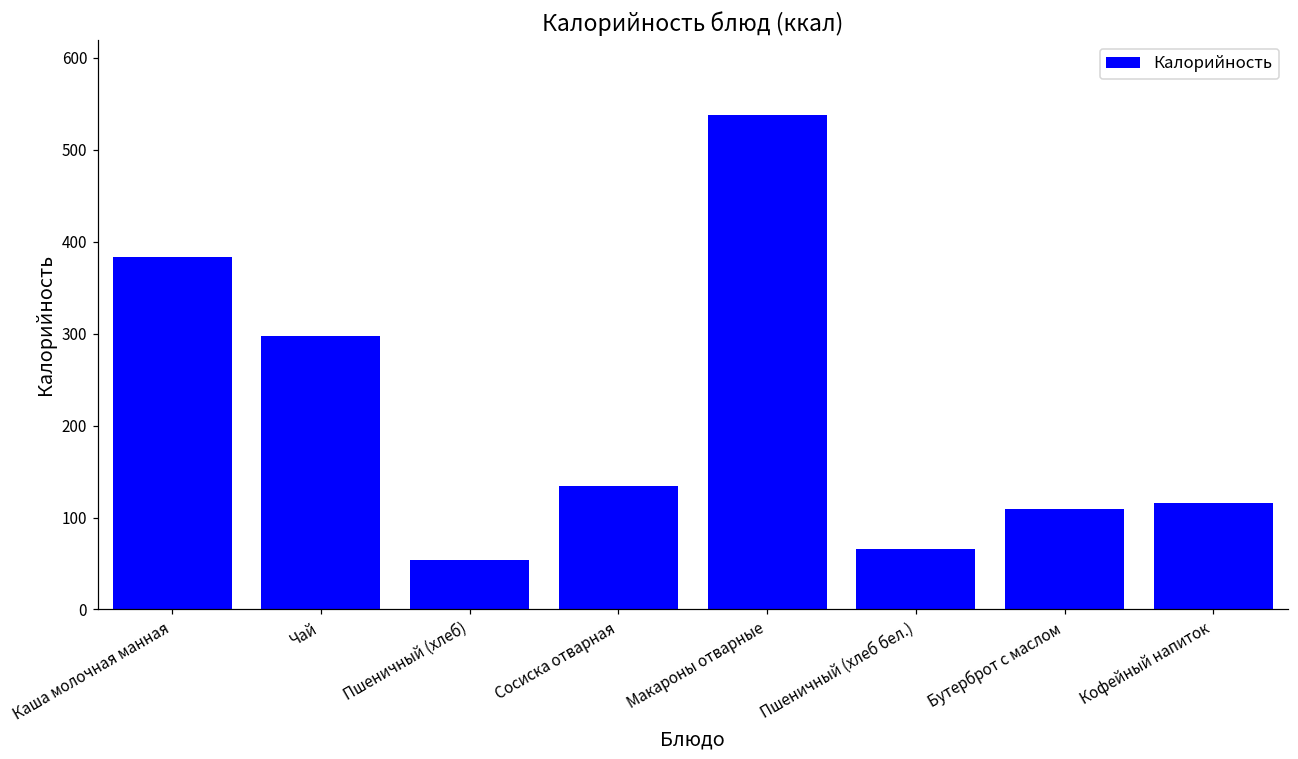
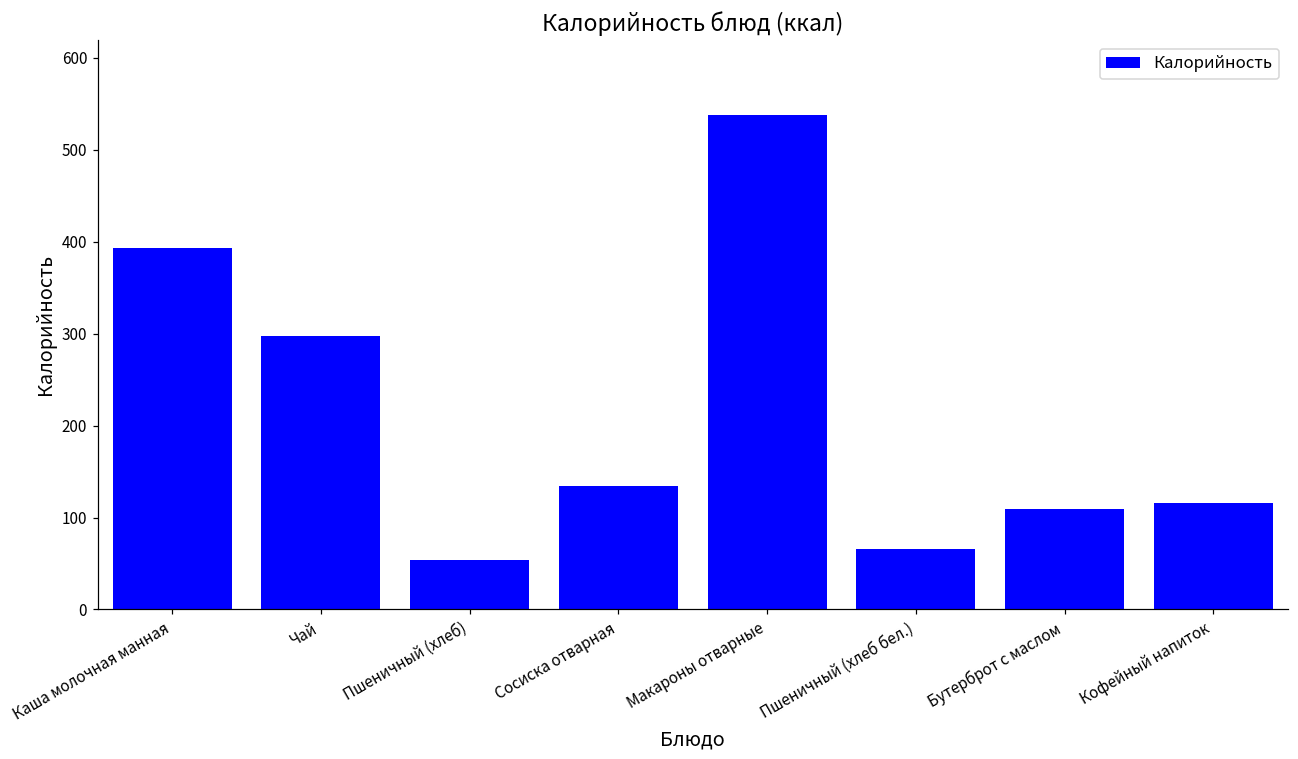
  {
-   "Каша молочная манная": 380,
+   "Каша молочная манная": 390,
    "Чай": 300,
    "Пшеничный (хлеб)": 50,
    "Сосиска отварная": 130,
    "Макароны отварные": 540,
    "Пшеничный (хлеб бел.)": 70,
    "Бутерброт с маслом": 110,
    "Кофейный напиток": 120
  }
